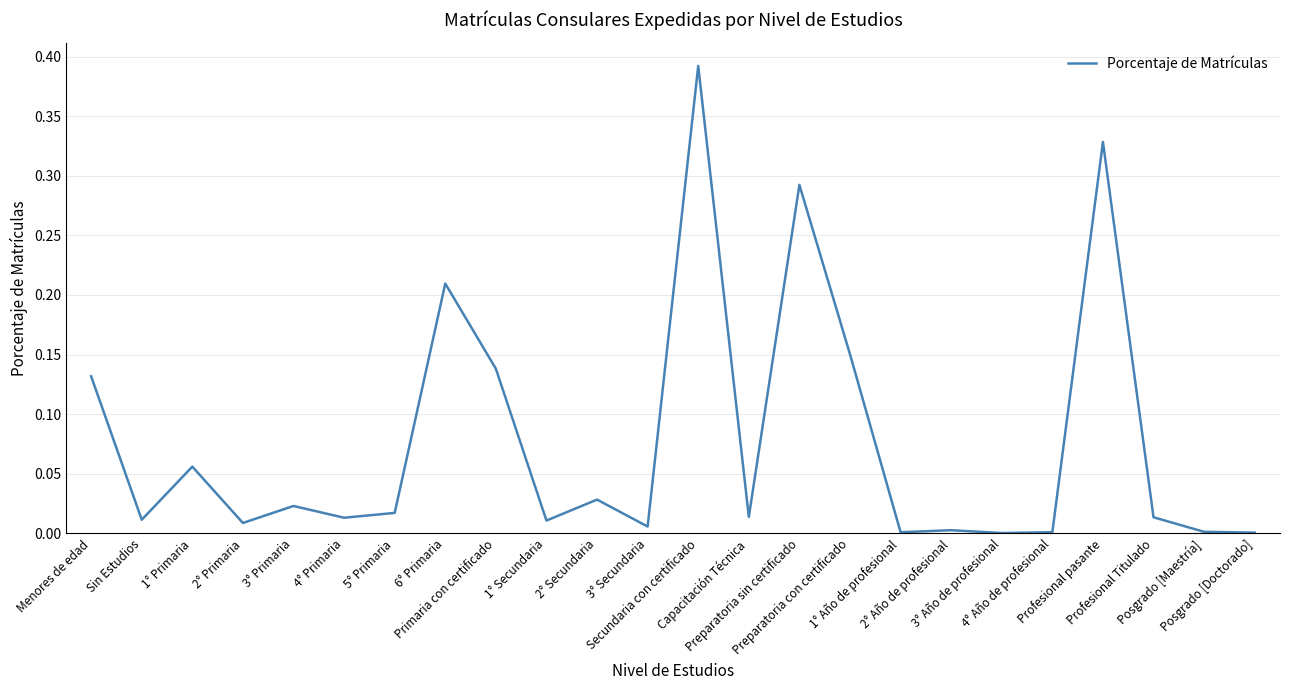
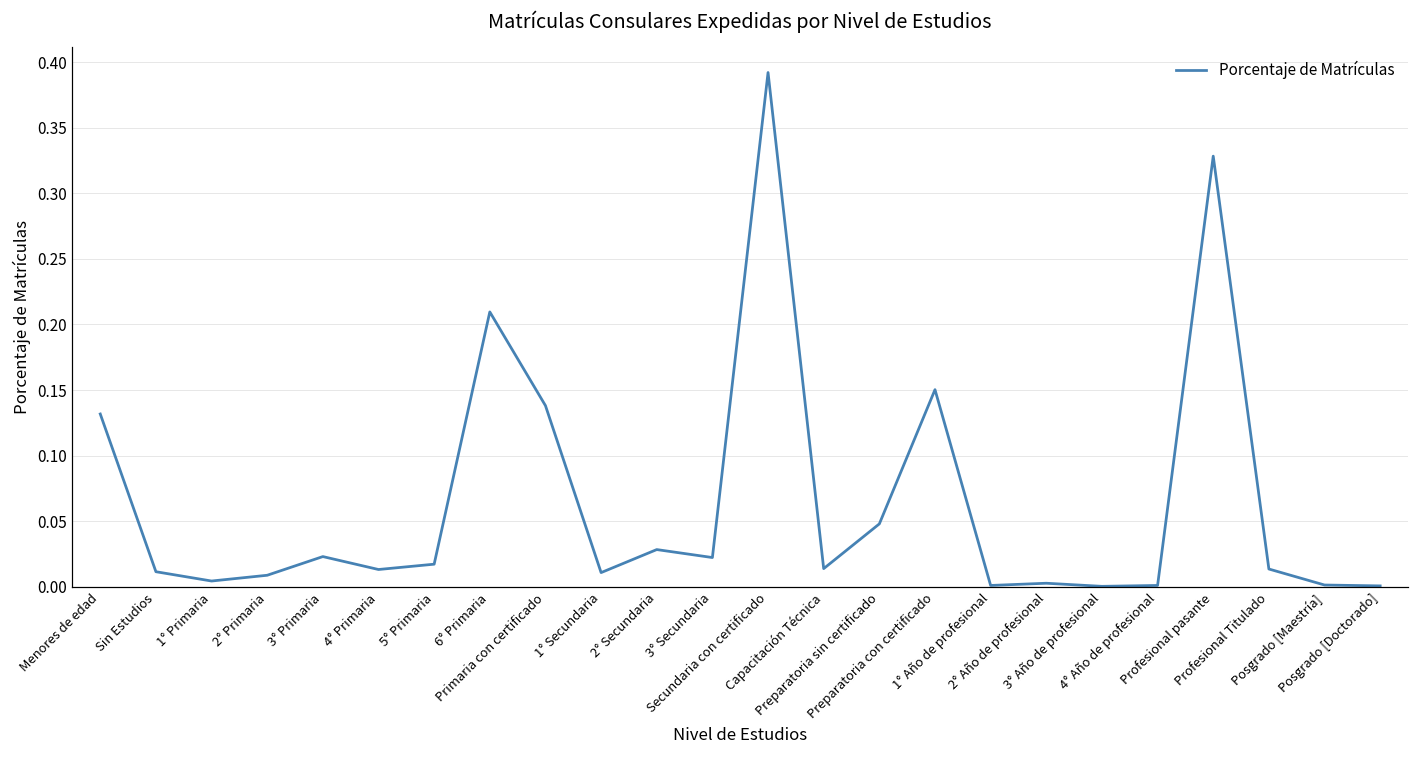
  {
    "Menores de edad": 0.132,
    "Sin Estudios": 0.011,
-   "1° Primaria": 0.056,
+   "1° Primaria": 0.004,
    "2° Primaria": 0.009,
    "3° Primaria": 0.023,
    "4° Primaria": 0.013,
    "5° Primaria": 0.017,
    "6° Primaria": 0.210,
    "Primaria con certificado": 0.138,
    "1° Secundaria": 0.011,
    "2° Secundaria": 0.028,
-   "3° Secundaria": 0.006,
+   "3° Secundaria": 0.022,
    "Secundaria con certificado": 0.392,
    "Capacitación Técnica": 0.014,
-   "Preparatoria sin certificado": 0.292,
+   "Preparatoria sin certificado": 0.048,
    "Preparatoria con certificado": 0.150,
    "1° Año de profesional": 0.001,
    "2° Año de profesional": 0.003,
    "3° Año de profesional": 0.000,
    "4° Año de profesional": 0.001,
    "Profesional pasante": 0.328,
    "Profesional Titulado": 0.014,
    "Posgrado [Maestría]": 0.001,
    "Posgrado [Doctorado]": 0.001
  }
